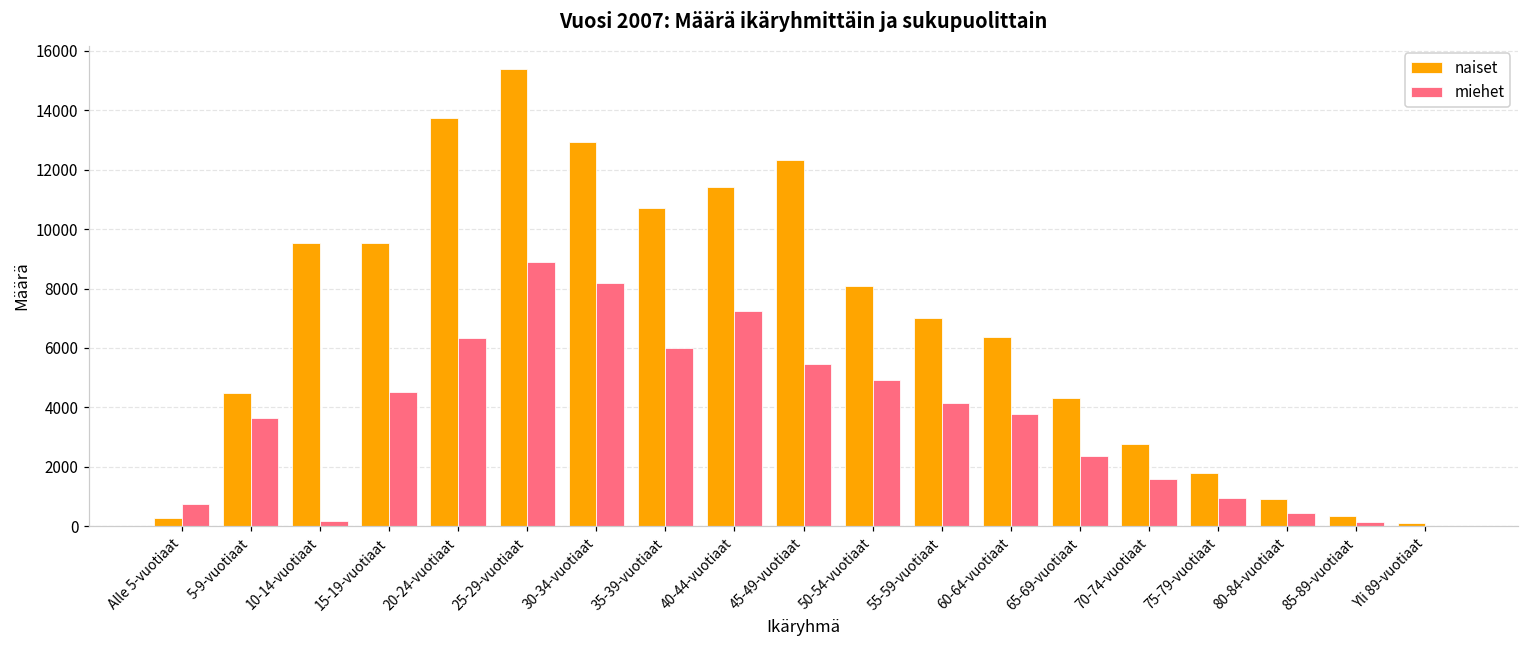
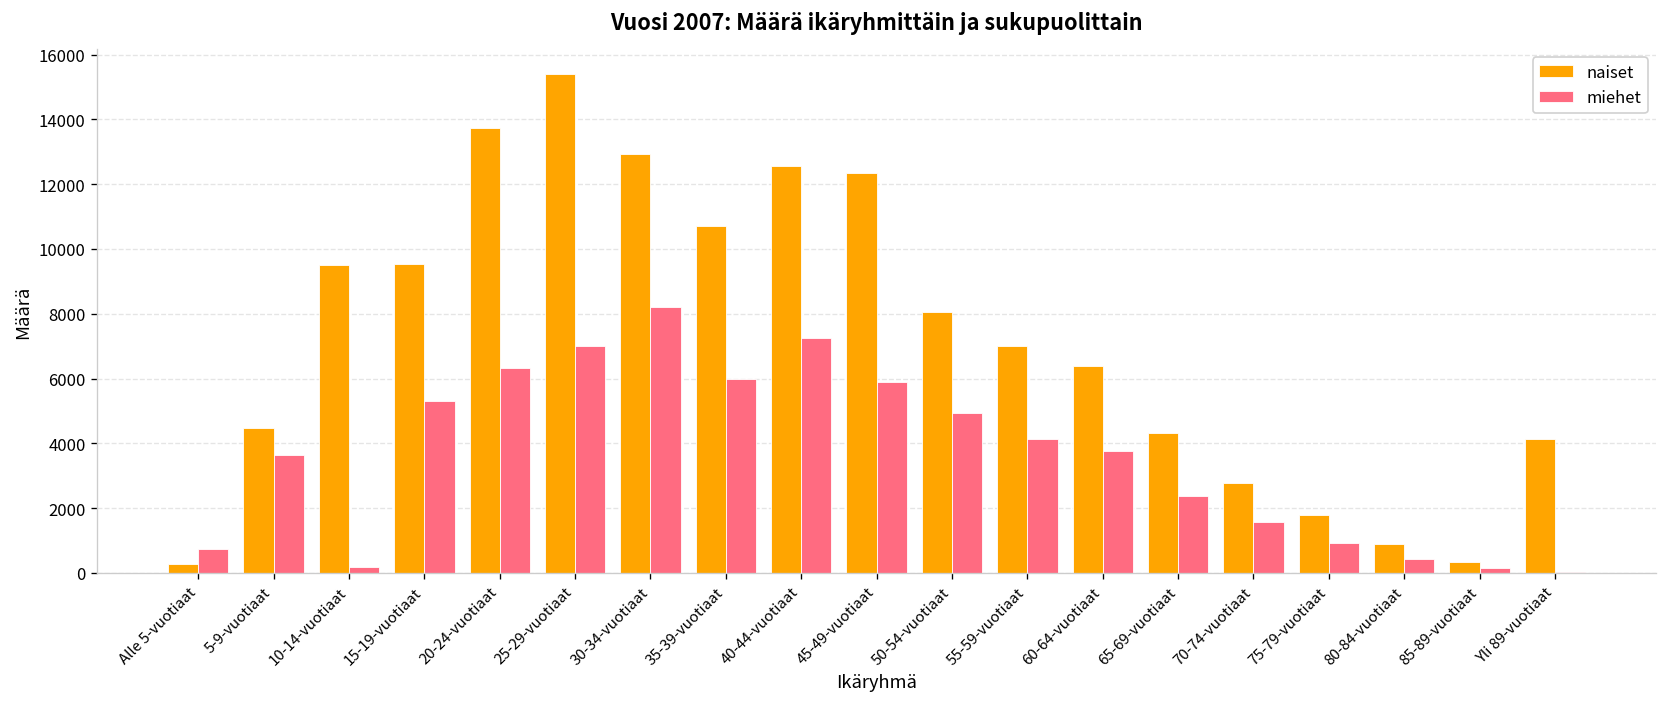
  {
    "naiset": {
      "Alle 5-vuotiaat": 300,
      "5-9-vuotiaat": 4500,
      "10-14-vuotiaat": 9500,
      "15-19-vuotiaat": 9500,
      "20-24-vuotiaat": 13700,
      "25-29-vuotiaat": 15400,
      "30-34-vuotiaat": 12900,
      "35-39-vuotiaat": 10700,
-     "40-44-vuotiaat": 11400,
+     "40-44-vuotiaat": 12600,
      "45-49-vuotiaat": 12300,
      "50-54-vuotiaat": 8100,
      "55-59-vuotiaat": 7000,
      "60-64-vuotiaat": 6400,
      "65-69-vuotiaat": 4300,
      "70-74-vuotiaat": 2800,
      "75-79-vuotiaat": 1800,
      "80-84-vuotiaat": 900,
      "85-89-vuotiaat": 300,
-     "Yli 89-vuotiaat": 100
+     "Yli 89-vuotiaat": 4100
    },
    "miehet": {
      "Alle 5-vuotiaat": 700,
      "5-9-vuotiaat": 3600,
      "10-14-vuotiaat": 200,
-     "15-19-vuotiaat": 4500,
+     "15-19-vuotiaat": 5300,
      "20-24-vuotiaat": 6300,
-     "25-29-vuotiaat": 8900,
+     "25-29-vuotiaat": 7000,
      "30-34-vuotiaat": 8200,
      "35-39-vuotiaat": 6000,
      "40-44-vuotiaat": 7300,
-     "45-49-vuotiaat": 5500,
+     "45-49-vuotiaat": 5900,
      "50-54-vuotiaat": 4900,
      "55-59-vuotiaat": 4100,
      "60-64-vuotiaat": 3800,
      "65-69-vuotiaat": 2400,
      "70-74-vuotiaat": 1600,
      "75-79-vuotiaat": 900,
      "80-84-vuotiaat": 400,
      "85-89-vuotiaat": 100
    }
  }
